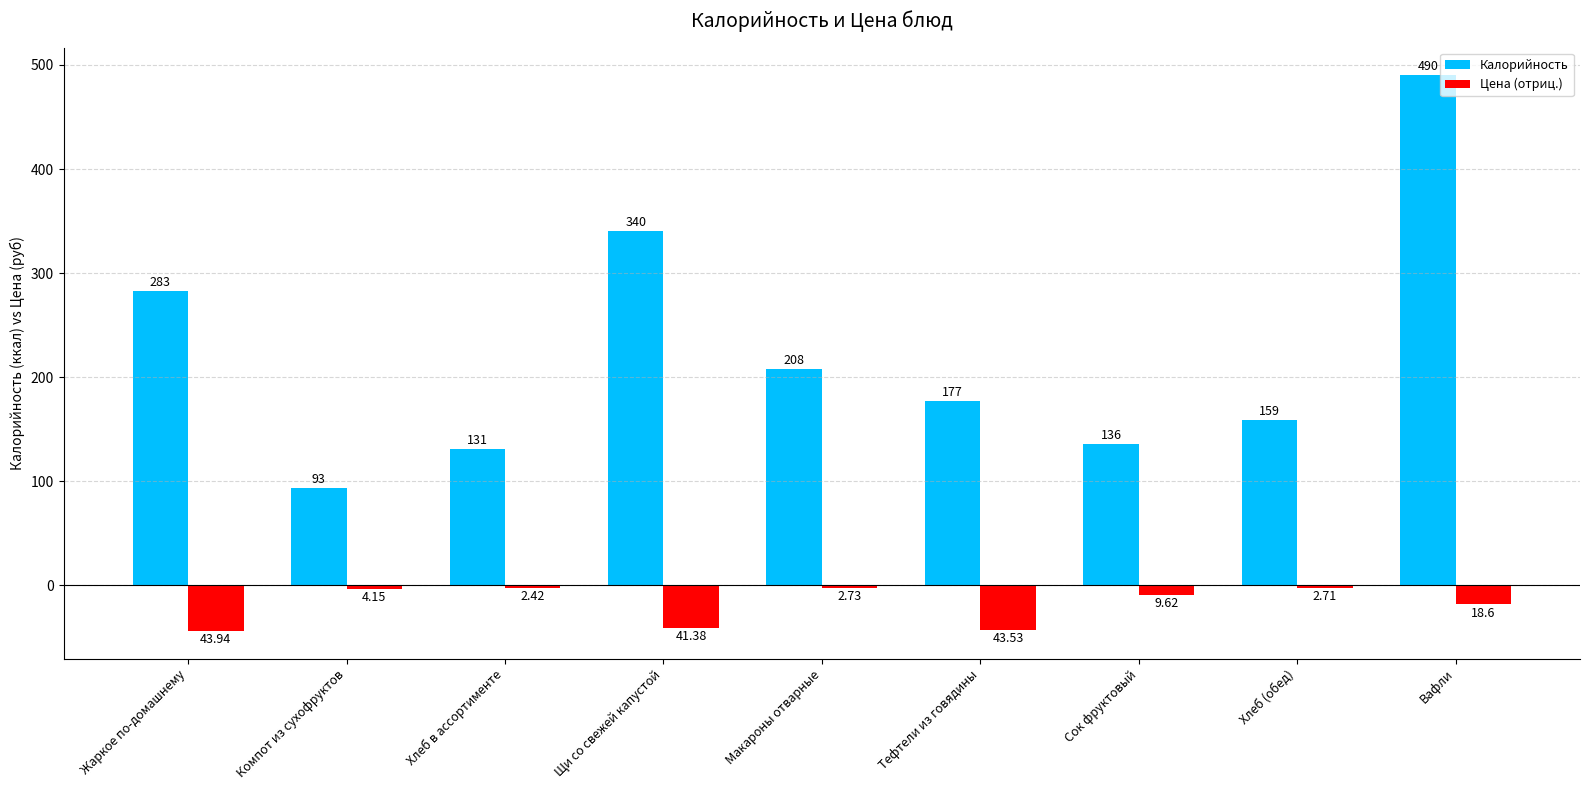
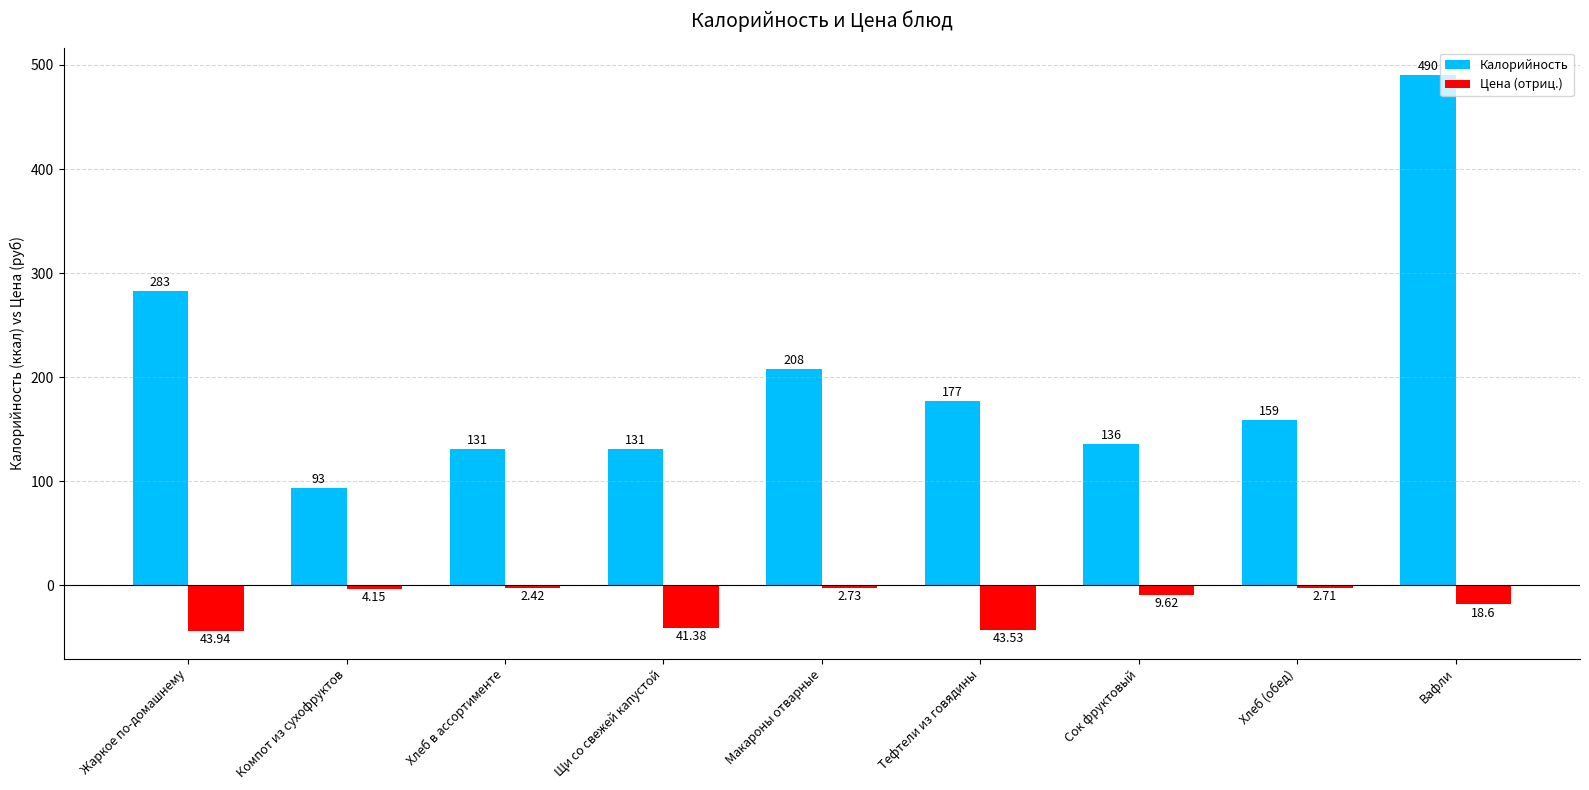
  {
    "Калорийность": {
      "Жаркое по-домашнему": 283,
      "Компот из сухофруктов": 93,
      "Хлеб в ассортименте": 131,
-     "Щи со свежей капустой": 340,
+     "Щи со свежей капустой": 131,
      "Макароны отварные": 208,
      "Тефтели из говядины": 177,
      "Сок фруктовый": 136,
      "Хлеб (обед)": 159,
      "Вафли": 490
    }
  }
